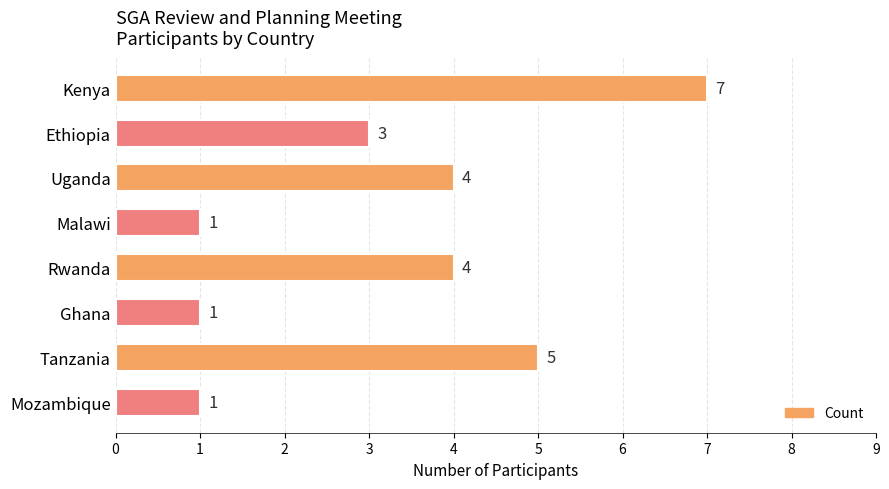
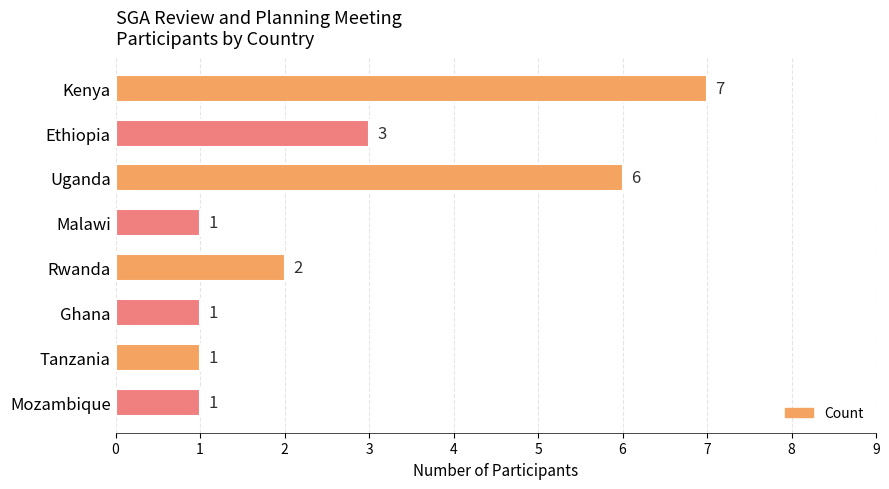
  {
    "Kenya": 7,
    "Ethiopia": 3,
-   "Uganda": 4,
+   "Uganda": 6,
    "Malawi": 1,
-   "Rwanda": 4,
+   "Rwanda": 2,
    "Ghana": 1,
-   "Tanzania": 5,
+   "Tanzania": 1,
    "Mozambique": 1
  }
